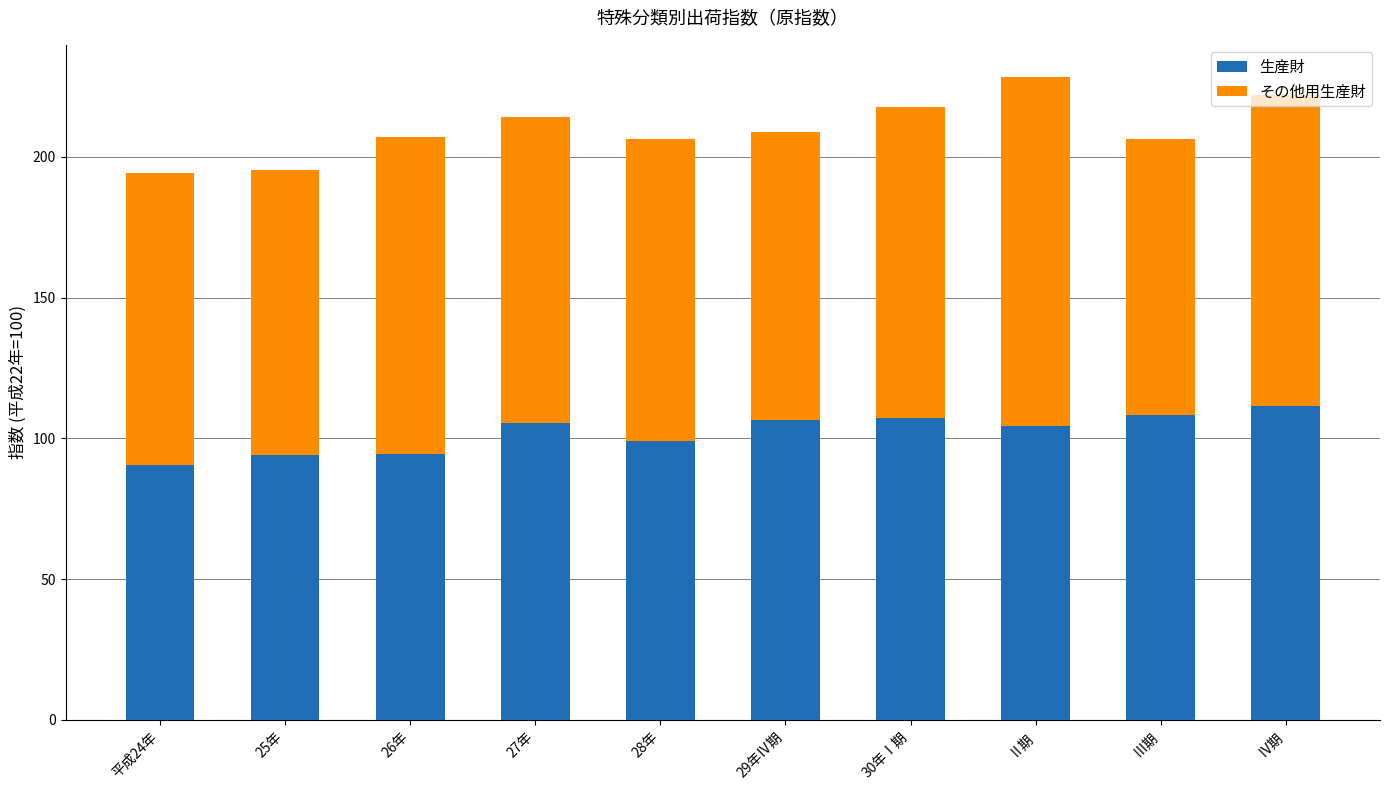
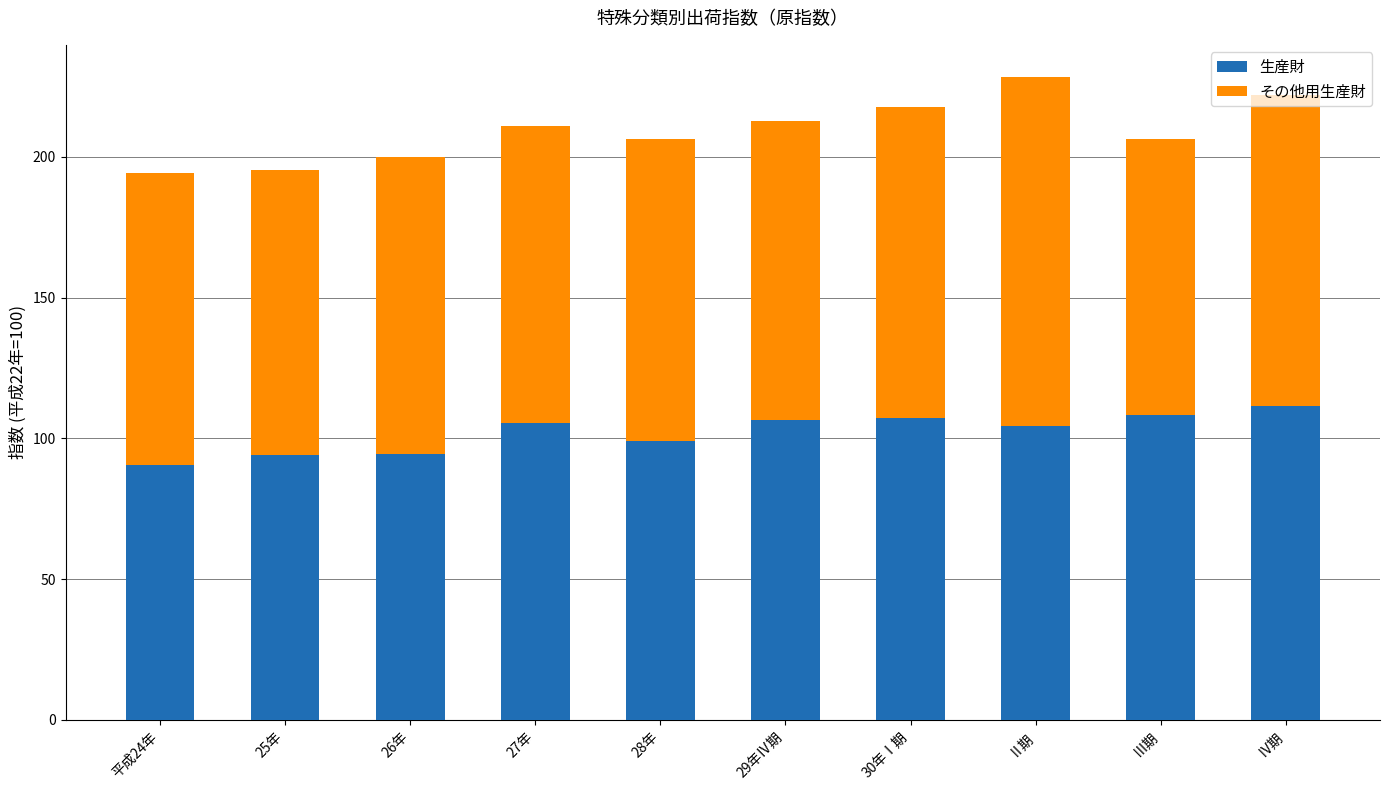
  {
    "生産財": {
      "平成24年": 91,
      "25年": 94,
      "26年": 94,
      "27年": 106,
      "28年": 99,
      "29年Ⅳ期": 107,
      "30年Ⅰ期": 107,
      "Ⅱ期": 104,
      "Ⅲ期": 109,
      "Ⅳ期": 112
    },
    "その他用生産財": {
      "平成24年": 104,
      "25年": 101,
-     "26年": 113,
-     "27年": 109,
+     "26年": 106,
+     "27年": 105,
      "28年": 107,
-     "29年Ⅳ期": 102,
+     "29年Ⅳ期": 106,
      "30年Ⅰ期": 111,
      "Ⅱ期": 124,
      "Ⅲ期": 98
    }
  }
